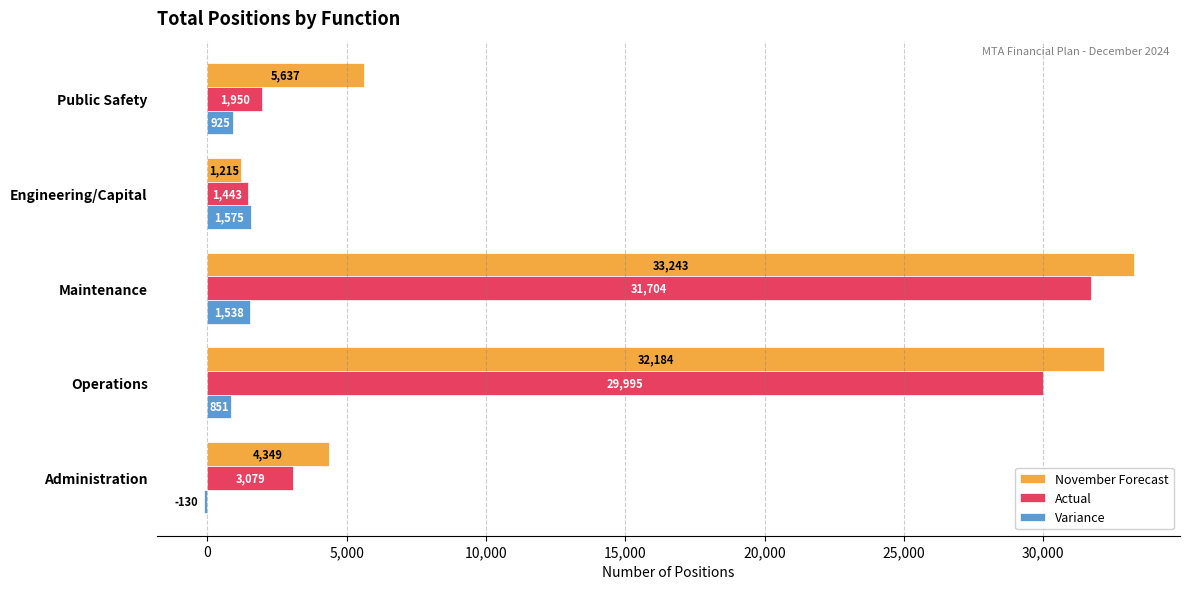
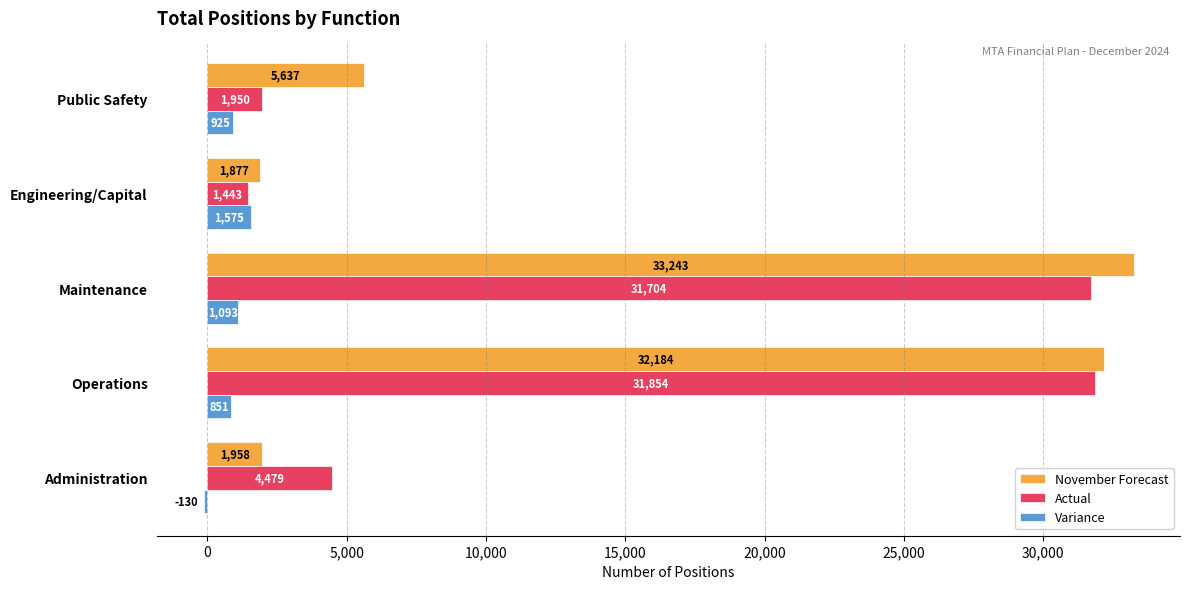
  {
    "November Forecast": {
      "Public Safety": "5,637",
-     "Engineering/Capital": "1,215",
+     "Engineering/Capital": "1,877",
      "Maintenance": "33,243",
      "Operations": "32,184",
-     "Administration": "4,349"
+     "Administration": "1,958"
    },
    "Actual": {
      "Public Safety": "1,950",
      "Engineering/Capital": "1,443",
      "Maintenance": "31,704",
-     "Operations": "29,995",
-     "Administration": "3,079"
+     "Operations": "31,854",
+     "Administration": "4,479"
    },
    "Variance": {
      "Public Safety": "925",
      "Engineering/Capital": "1,575",
-     "Maintenance": "1,538",
+     "Maintenance": "1,093",
      "Operations": "851",
      "Administration": "-130"
    }
  }
